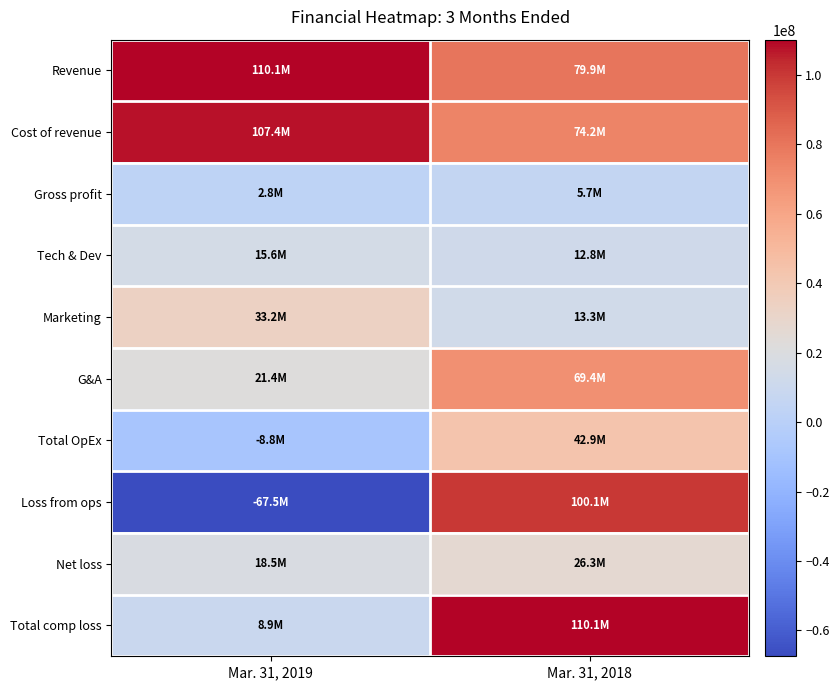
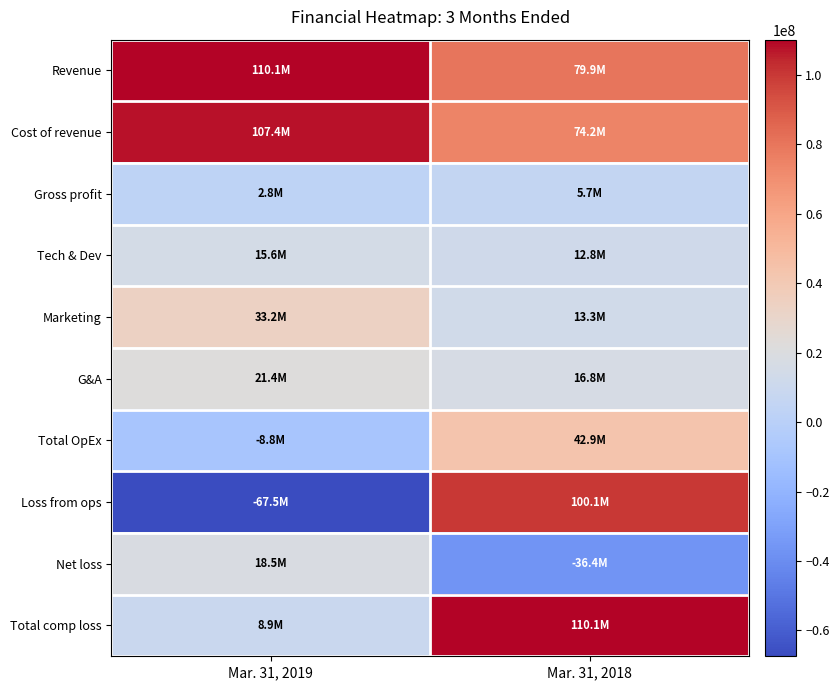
  {
    "Revenue": {
      "Mar. 31, 2019": "110.1M",
      "Mar. 31, 2018": "79.9M"
    },
    "Cost of revenue": {
      "Mar. 31, 2019": "107.4M",
      "Mar. 31, 2018": "74.2M"
    },
    "Gross profit": {
      "Mar. 31, 2019": "2.8M",
      "Mar. 31, 2018": "5.7M"
    },
    "Tech & Dev": {
      "Mar. 31, 2019": "15.6M",
      "Mar. 31, 2018": "12.8M"
    },
    "Marketing": {
      "Mar. 31, 2019": "33.2M",
      "Mar. 31, 2018": "13.3M"
    },
    "G&A": {
      "Mar. 31, 2019": "21.4M",
-     "Mar. 31, 2018": "69.4M"
+     "Mar. 31, 2018": "16.8M"
    },
    "Total OpEx": {
      "Mar. 31, 2019": "-8.8M",
      "Mar. 31, 2018": "42.9M"
    },
    "Loss from ops": {
      "Mar. 31, 2019": "-67.5M",
      "Mar. 31, 2018": "100.1M"
    },
    "Net loss": {
      "Mar. 31, 2019": "18.5M",
-     "Mar. 31, 2018": "26.3M"
+     "Mar. 31, 2018": "-36.4M"
    },
    "Total comp loss": {
      "Mar. 31, 2019": "8.9M",
      "Mar. 31, 2018": "110.1M"
    }
  }
